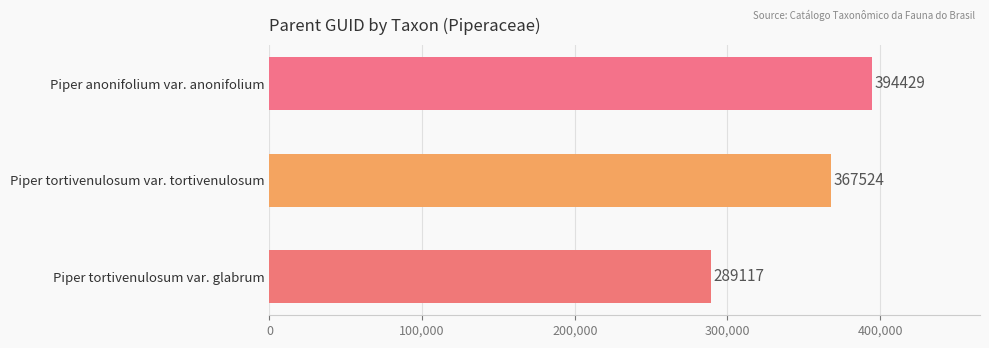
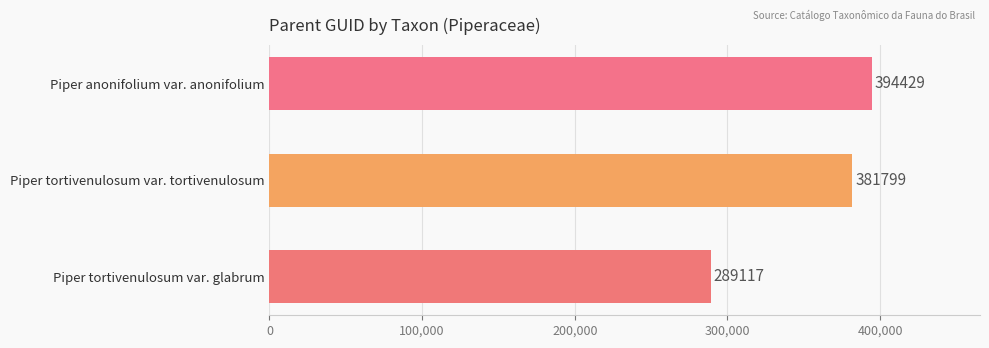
  {
    "Piper anonifolium var. anonifolium": 394429,
-   "Piper tortivenulosum var. tortivenulosum": 367524,
+   "Piper tortivenulosum var. tortivenulosum": 381799,
    "Piper tortivenulosum var. glabrum": 289117
  }
